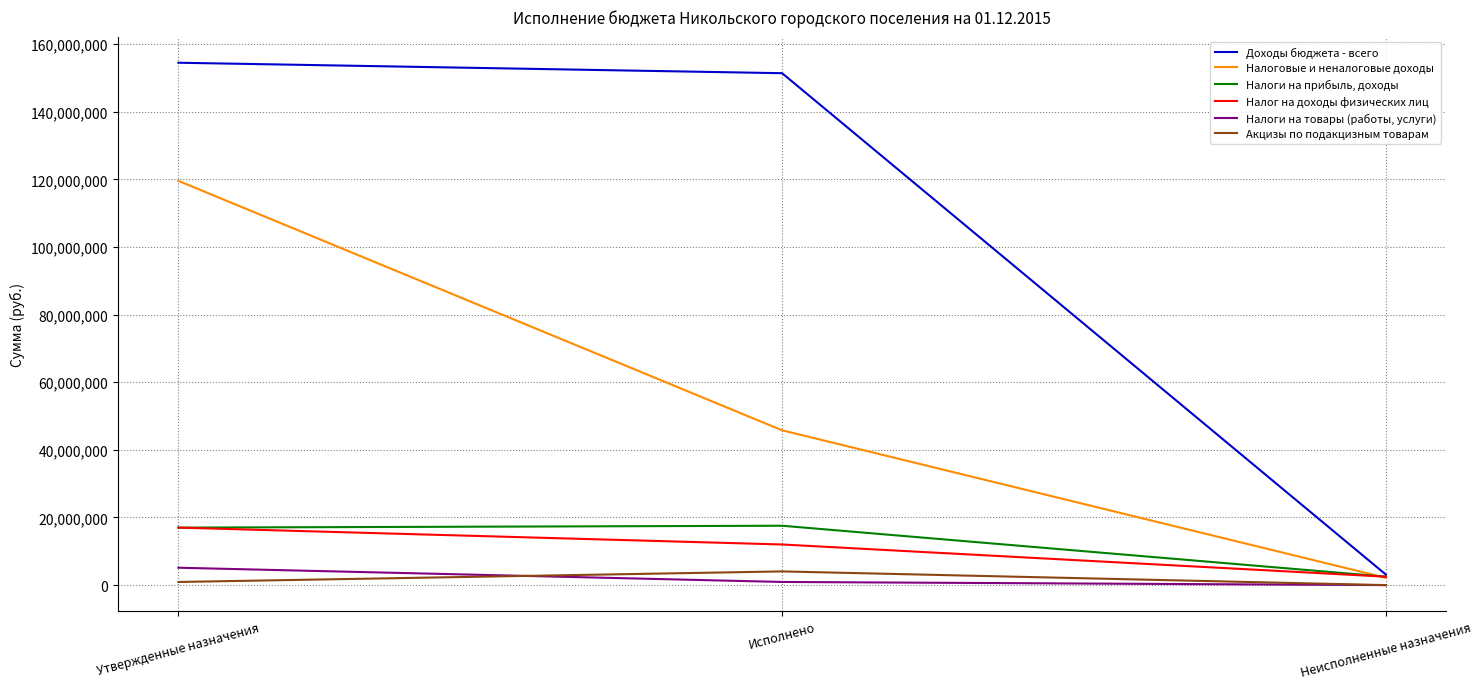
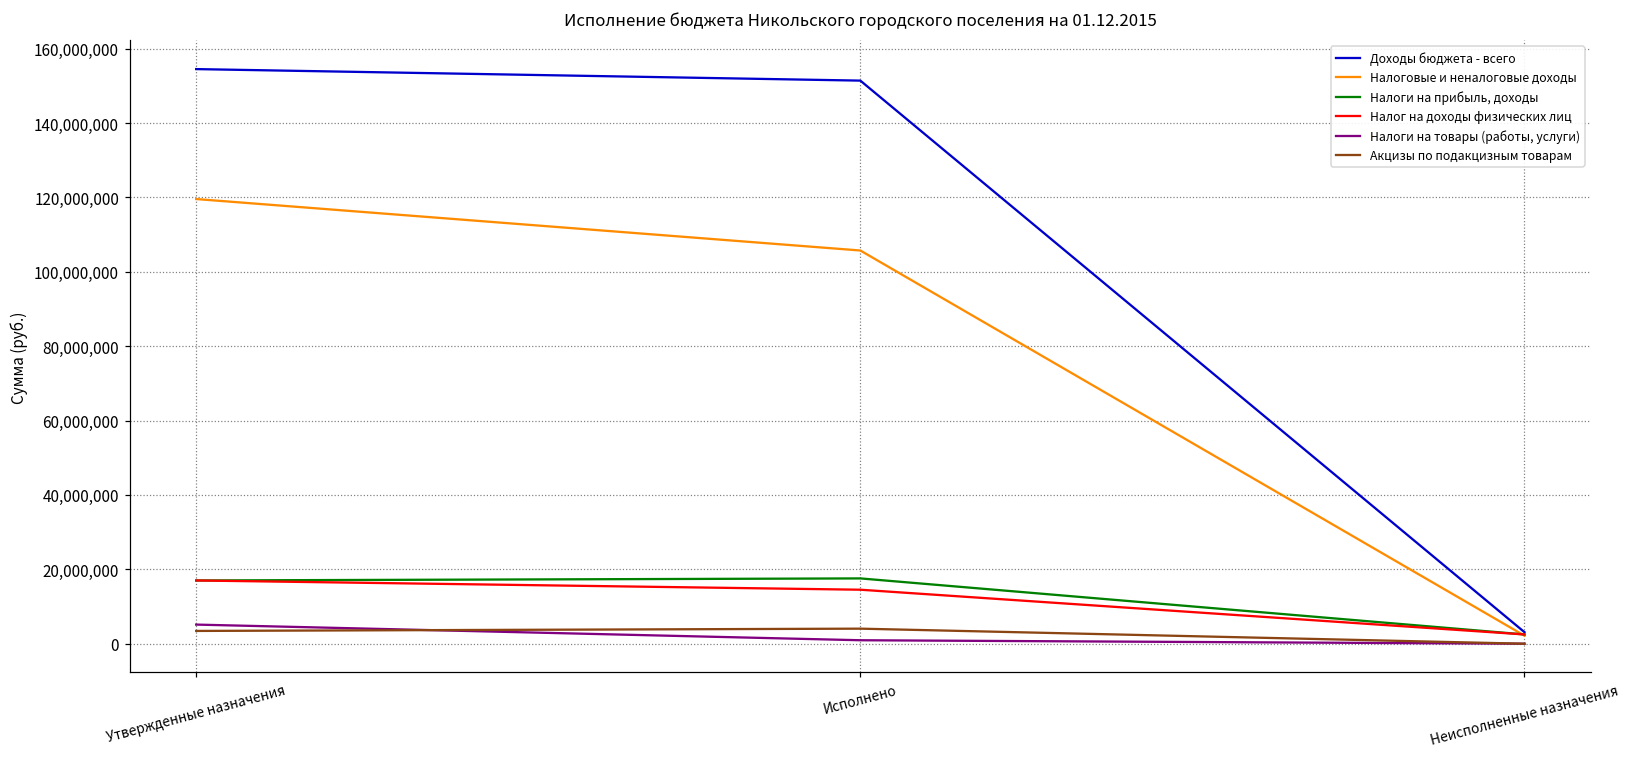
  {
    "Доходы бюджета - всего": {
      "Утвержденные назначения": "155,000,000",
      "Исполнено": "151,000,000"
    },
    "Налоговые и неналоговые доходы": {
      "Утвержденные назначения": "120,000,000",
-     "Исполнено": "46,000,000"
+     "Исполнено": "106,000,000"
    },
    "Налоги на прибыль, доходы": {
      "Исполнено": "18,000,000"
    },
    "Налог на доходы физических лиц": {
-     "Исполнено": "12,000,000"
+     "Исполнено": "15,000,000"
    },
    "Налоги на товары (работы, услуги)": {
      "Утвержденные назначения": "5,000,000",
      "Исполнено": "1,000,000"
    },
    "Акцизы по подакцизным товарам": {
-     "Утвержденные назначения": "1,000,000",
+     "Утвержденные назначения": "3,000,000",
      "Исполнено": "4,000,000"
    }
  }
